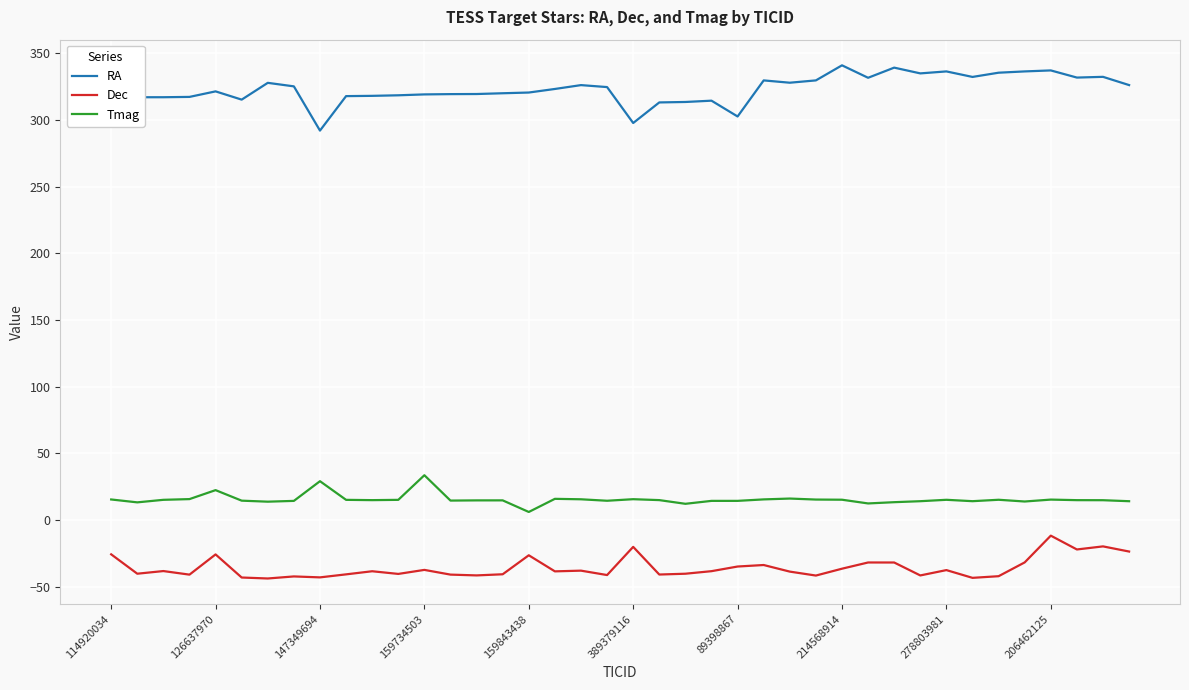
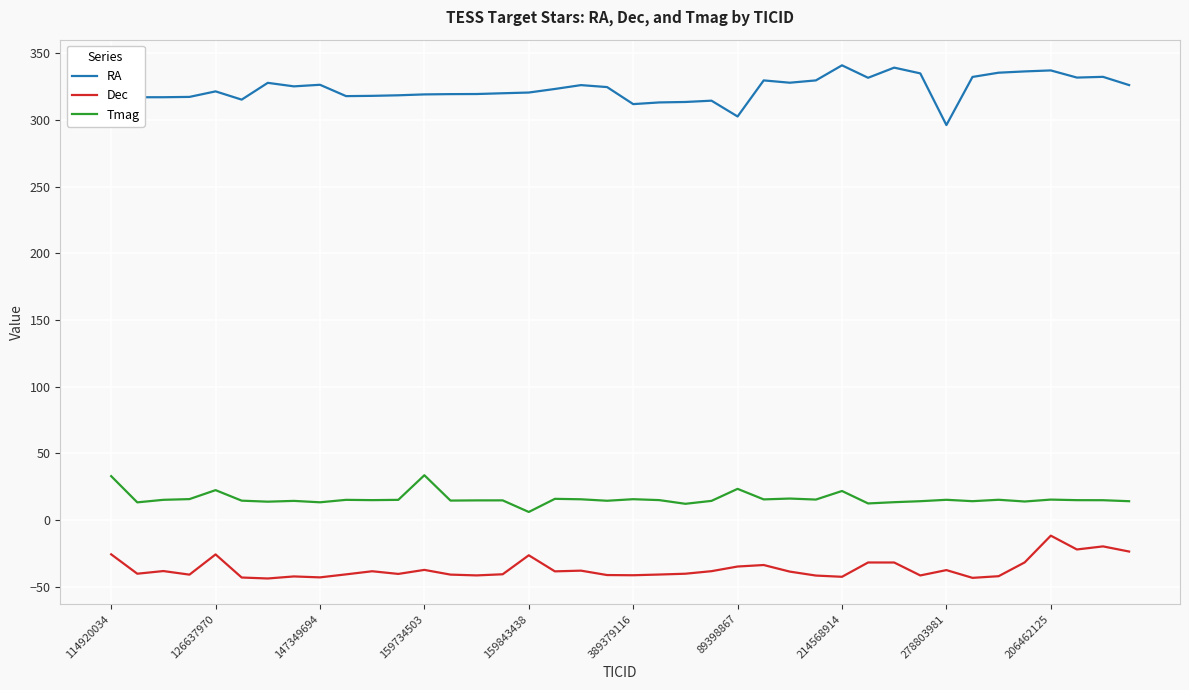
  {
    "RA": {
      "126637970": 321,
-     "147349694": 292,
+     "147349694": 326,
      "159734503": 319,
      "159843438": 320,
-     "389379116": 298,
+     "389379116": 312,
      "89398867": 302,
      "214568914": 341,
-     "278803981": 336,
+     "278803981": 296,
      "206462125": 337
    },
    "Dec": {
      "114920034": -26,
      "126637970": -26,
      "147349694": -43,
      "159734503": -37,
      "159843438": -26,
-     "389379116": -20,
+     "389379116": -41,
      "89398867": -35,
-     "214568914": -36,
+     "214568914": -42,
      "278803981": -37,
      "206462125": -12
    },
    "Tmag": {
-     "114920034": 16,
+     "114920034": 33,
      "126637970": 23,
-     "147349694": 29,
+     "147349694": 13,
      "159734503": 34,
      "159843438": 6,
      "389379116": 16,
-     "89398867": 14,
-     "214568914": 15,
+     "89398867": 23,
+     "214568914": 22,
      "278803981": 15,
      "206462125": 15
    }
  }
